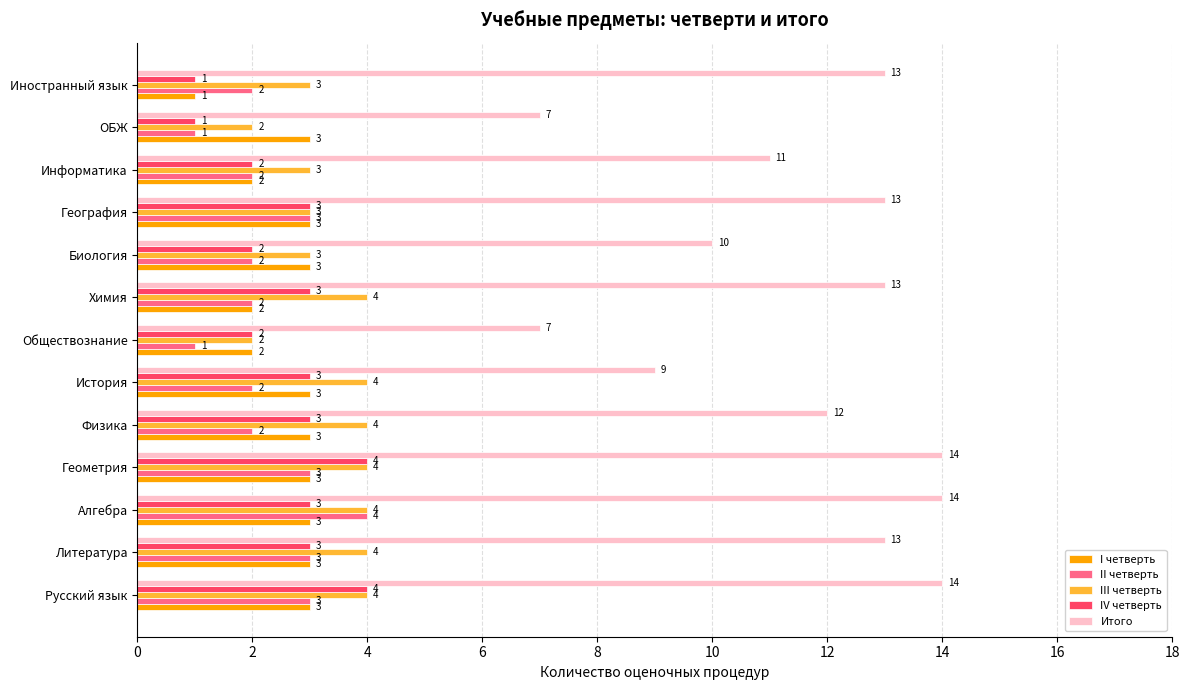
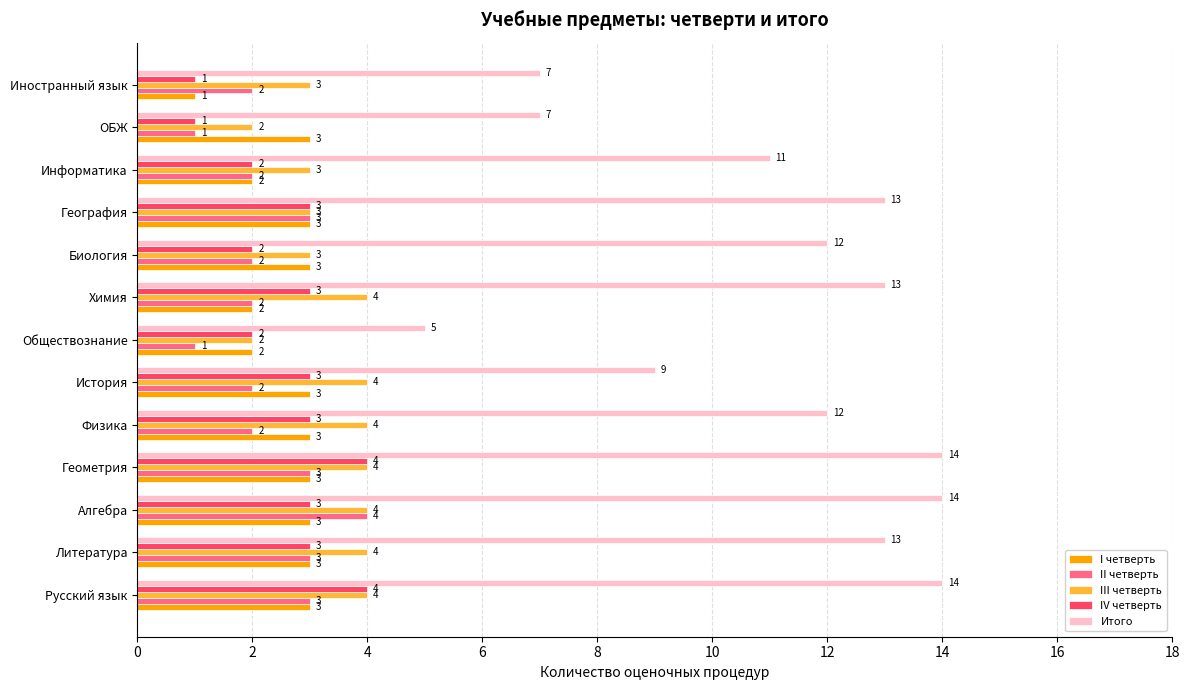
  {
    "Итого": {
-     "Иностранный язык": 13,
+     "Иностранный язык": 7,
      "ОБЖ": 7,
      "Информатика": 11,
      "География": 13,
-     "Биология": 10,
+     "Биология": 12,
      "Химия": 13,
-     "Обществознание": 7,
+     "Обществознание": 5,
      "История": 9,
      "Физика": 12,
      "Геометрия": 14,
      "Алгебра": 14,
      "Литература": 13,
      "Русский язык": 14
    }
  }
